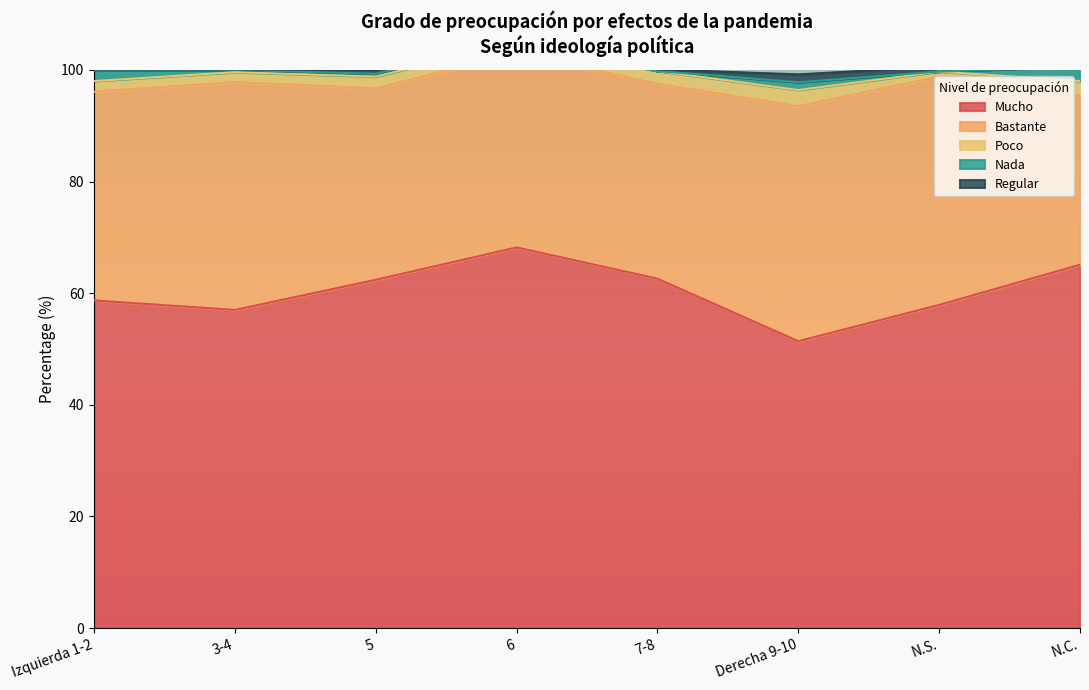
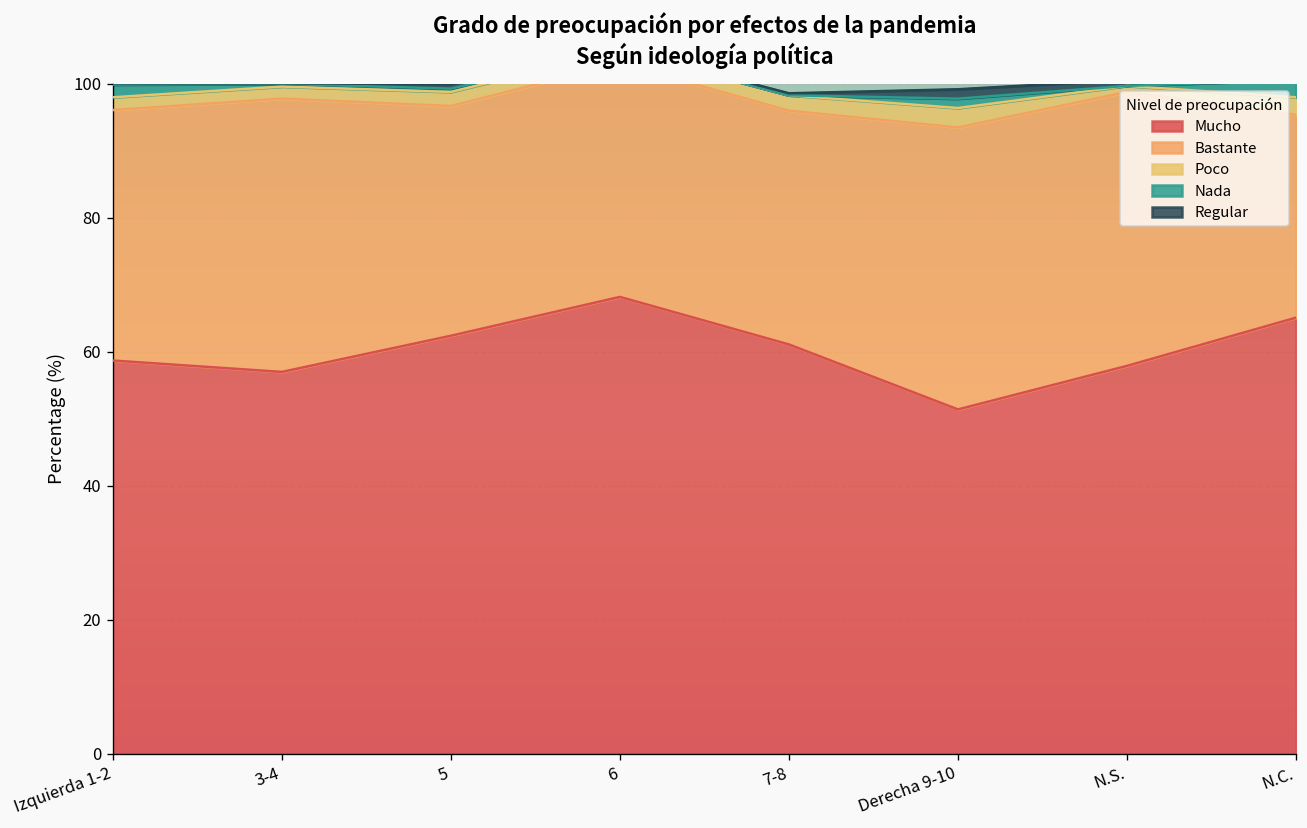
  {
    "Mucho": {
      "Izquierda 1-2": 59,
      "3-4": 57,
      "5": 62,
      "6": 68,
-     "7-8": 63,
+     "7-8": 61,
      "Derecha 9-10": 51,
      "N.S.": 58,
      "N.C.": 65
    },
    "Nada": {
      "5": 1,
      "Derecha 9-10": 1
    },
    "Regular": {
      "5": 1,
      "Derecha 9-10": 1
    }
  }
